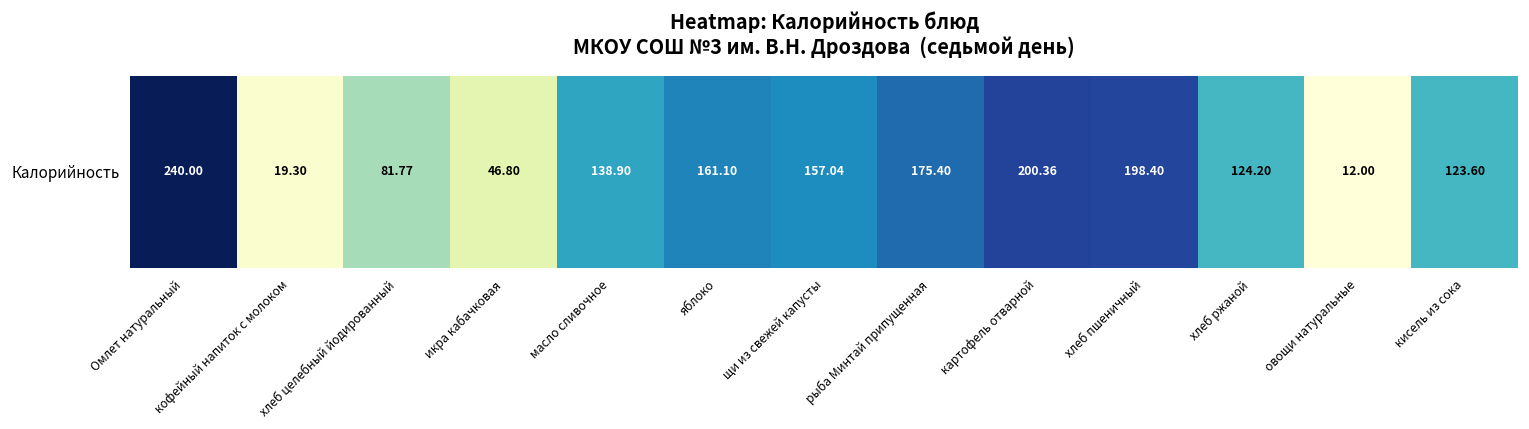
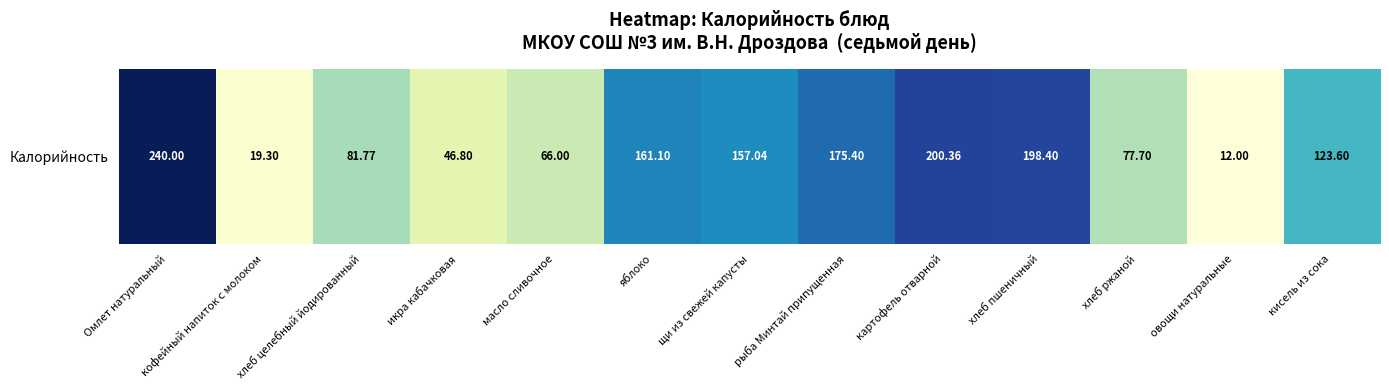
  {
    "Калорийность": {
      "Омлет натуральный": 240.00,
      "кофейный напиток с молоком": 19.30,
      "хлеб целебный йодированный": 81.77,
      "икра кабачковая": 46.80,
-     "масло сливочное": 138.90,
+     "масло сливочное": 66.00,
      "яблоко": 161.10,
      "щи из свежей капусты": 157.04,
      "рыба Минтай припущенная": 175.40,
      "картофель отварной": 200.36,
      "хлеб пшеничный": 198.40,
-     "хлеб ржаной": 124.20,
+     "хлеб ржаной": 77.70,
      "овощи натуральные": 12.00,
      "кисель из сока": 123.60
    }
  }
